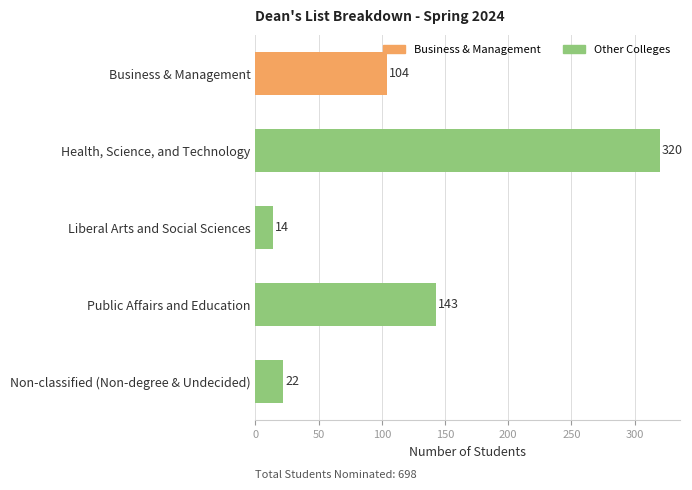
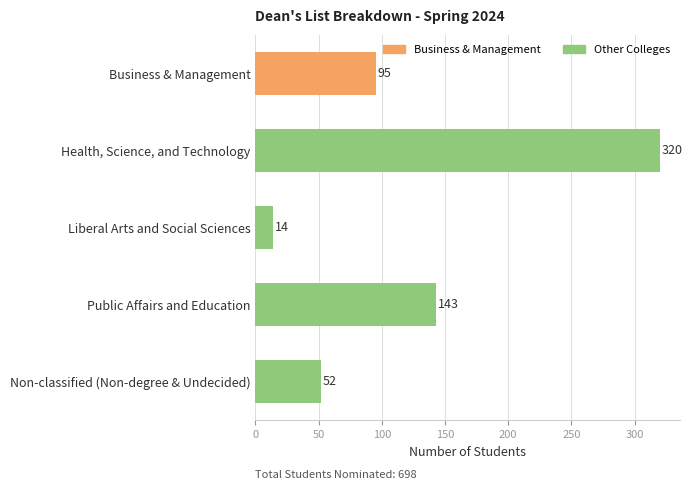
  {
-   "Business & Management": 104,
+   "Business & Management": 95,
    "Health, Science, and Technology": 320,
    "Liberal Arts and Social Sciences": 14,
    "Public Affairs and Education": 143,
-   "Non-classified (Non-degree & Undecided)": 22
+   "Non-classified (Non-degree & Undecided)": 52
  }
